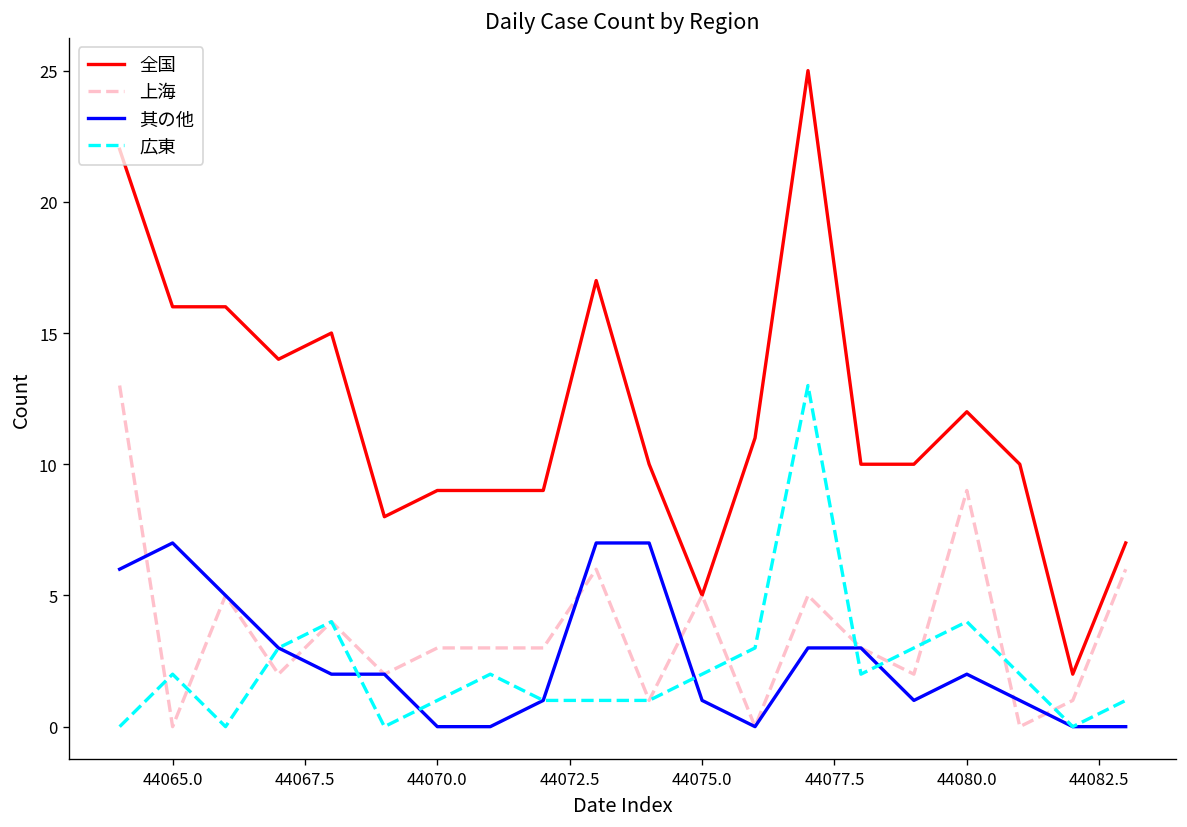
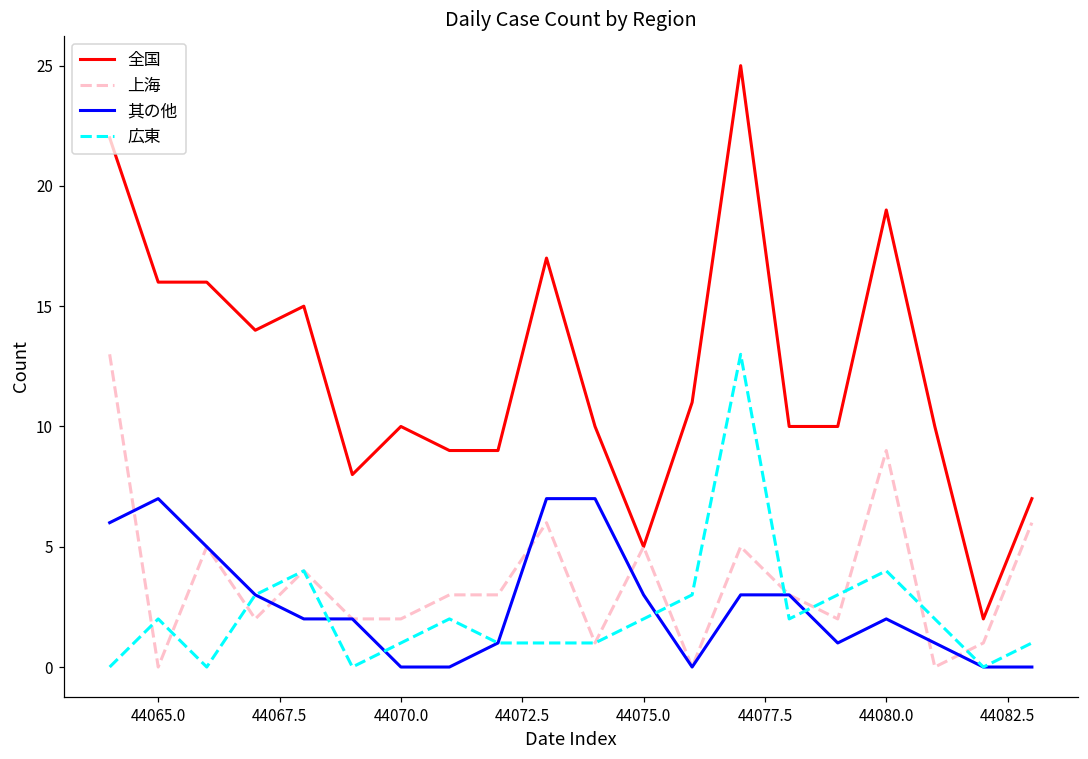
  {
    "全国": {
      "44065.0": 16,
-     "44070.0": 9,
-     "44080.0": 12
+     "44070.0": 10,
+     "44080.0": 19
    },
    "上海": {
      "44065.0": 0,
-     "44070.0": 3,
+     "44070.0": 2,
      "44080.0": 9
    },
    "其の他": {
      "44065.0": 7,
      "44070.0": 0,
-     "44075.0": 1,
+     "44075.0": 3,
      "44080.0": 2
    },
    "広東": {
      "44065.0": 2,
      "44070.0": 1,
      "44075.0": 2,
      "44080.0": 4
    }
  }
